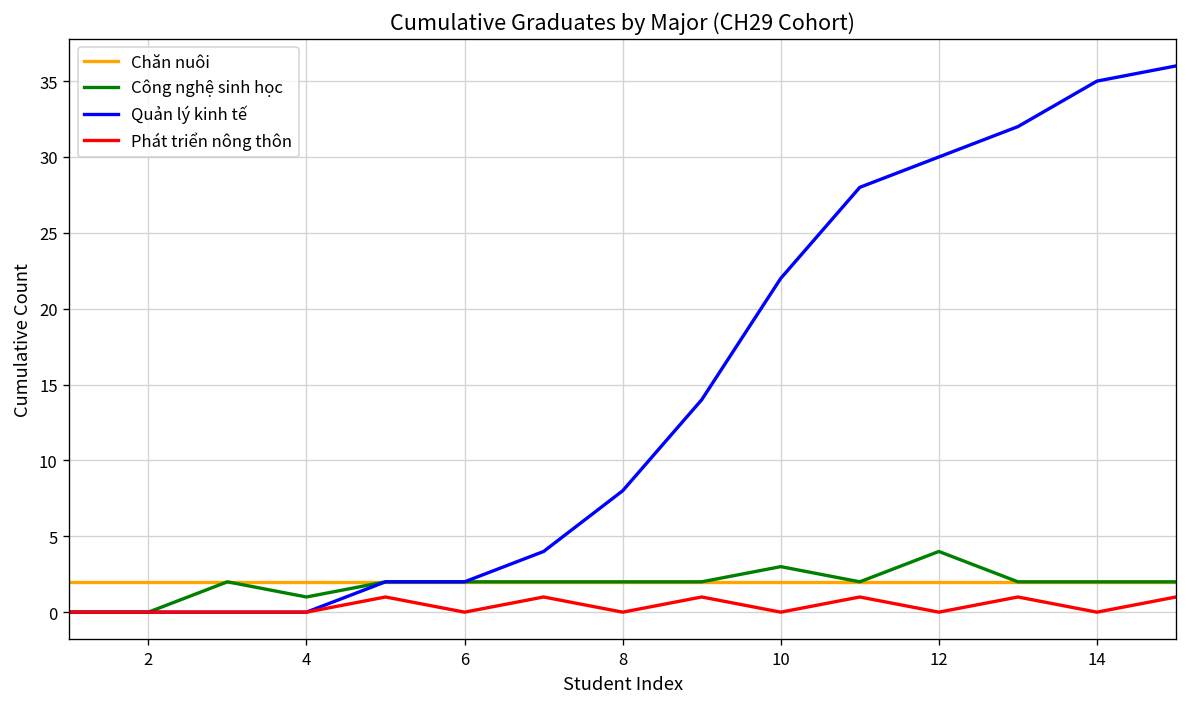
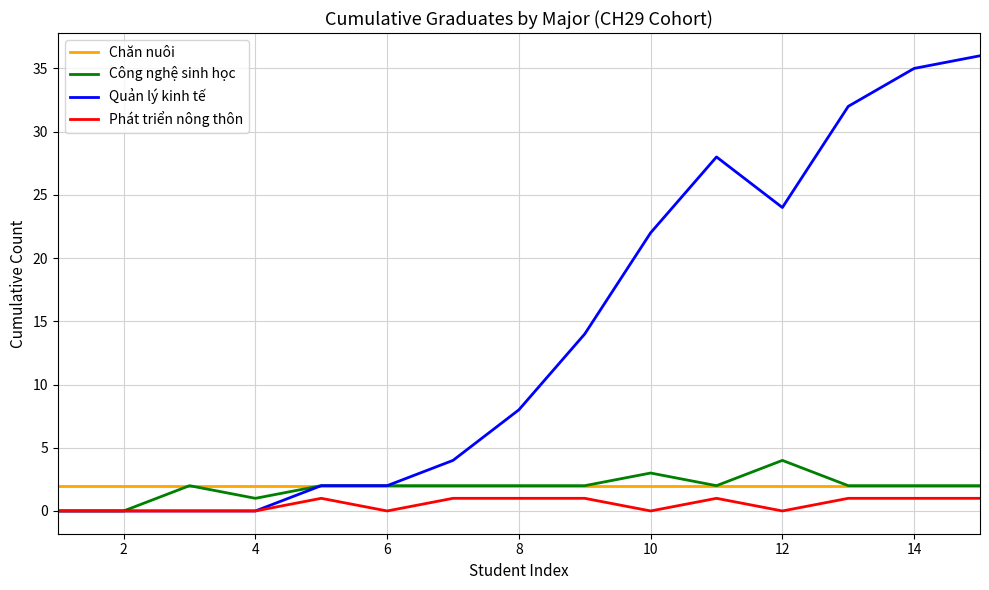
  {
    "Chăn nuôi": {
      "2": 2,
      "4": 2,
      "10": 2,
      "12": 2
    },
    "Công nghệ sinh học": {
      "4": 1,
      "10": 3,
      "12": 4
    },
    "Quản lý kinh tế": {
      "8": 8,
      "10": 22,
-     "12": 30,
+     "12": 24,
      "14": 35
    },
    "Phát triển nông thôn": {
      "6": 0,
-     "8": 0,
+     "8": 1,
      "10": 0,
      "12": 0,
-     "14": 0
+     "14": 1
    }
  }
